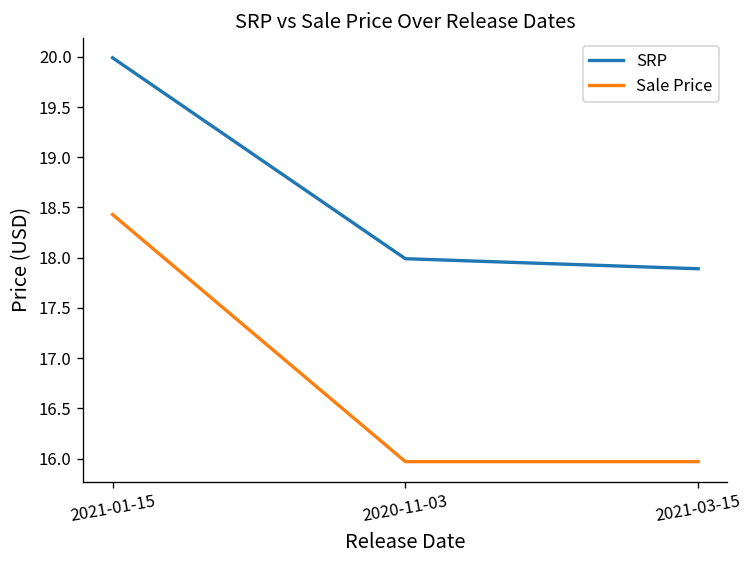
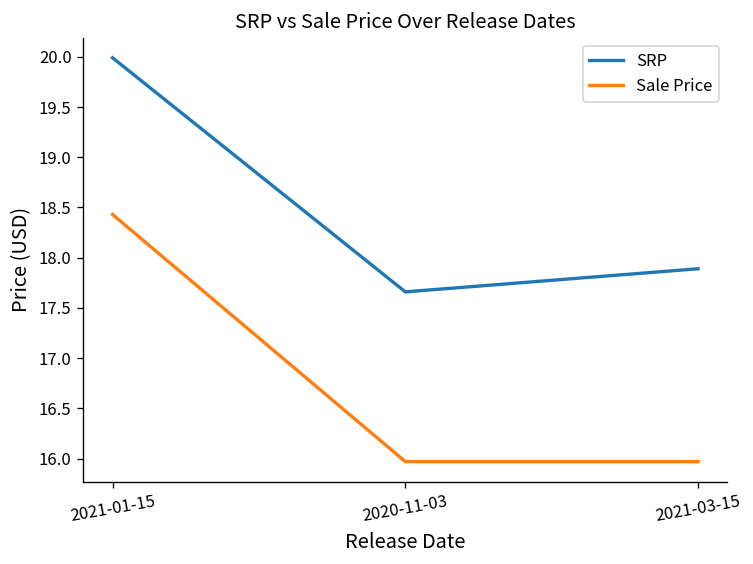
  {
    "SRP": {
      "2021-01-15": 20.0,
-     "2020-11-03": 18.0,
+     "2020-11-03": 17.7,
      "2021-03-15": 17.9
    },
    "Sale Price": {
      "2021-01-15": 18.4,
      "2020-11-03": 16.0,
      "2021-03-15": 16.0
    }
  }
